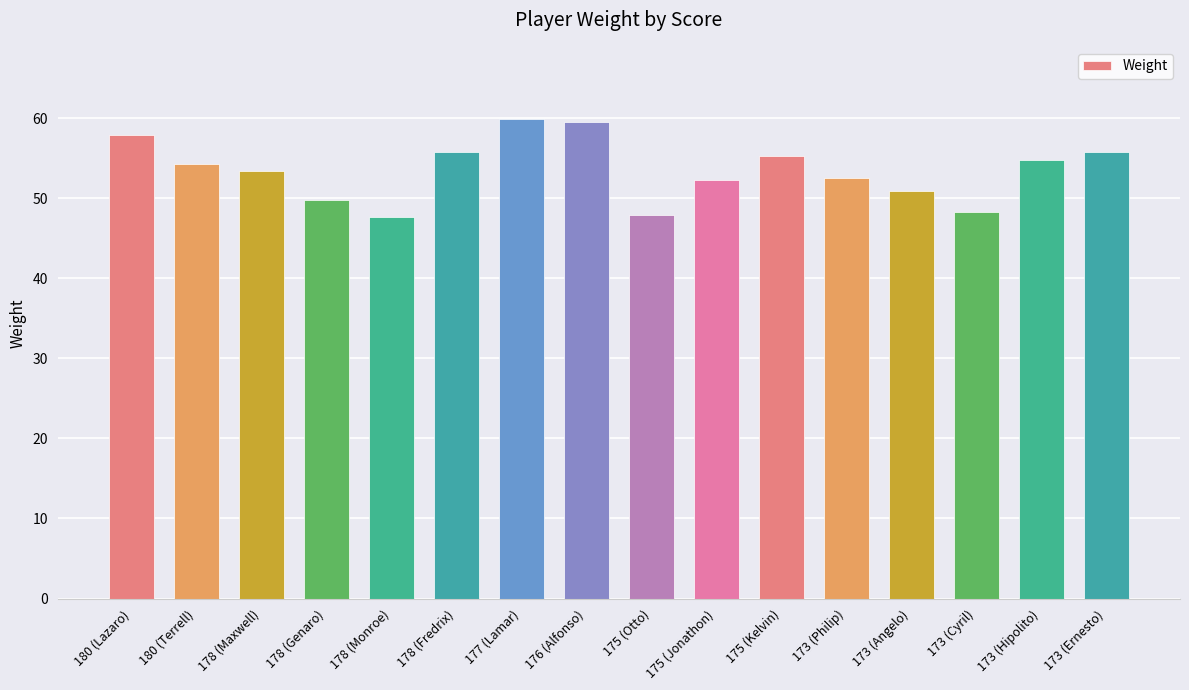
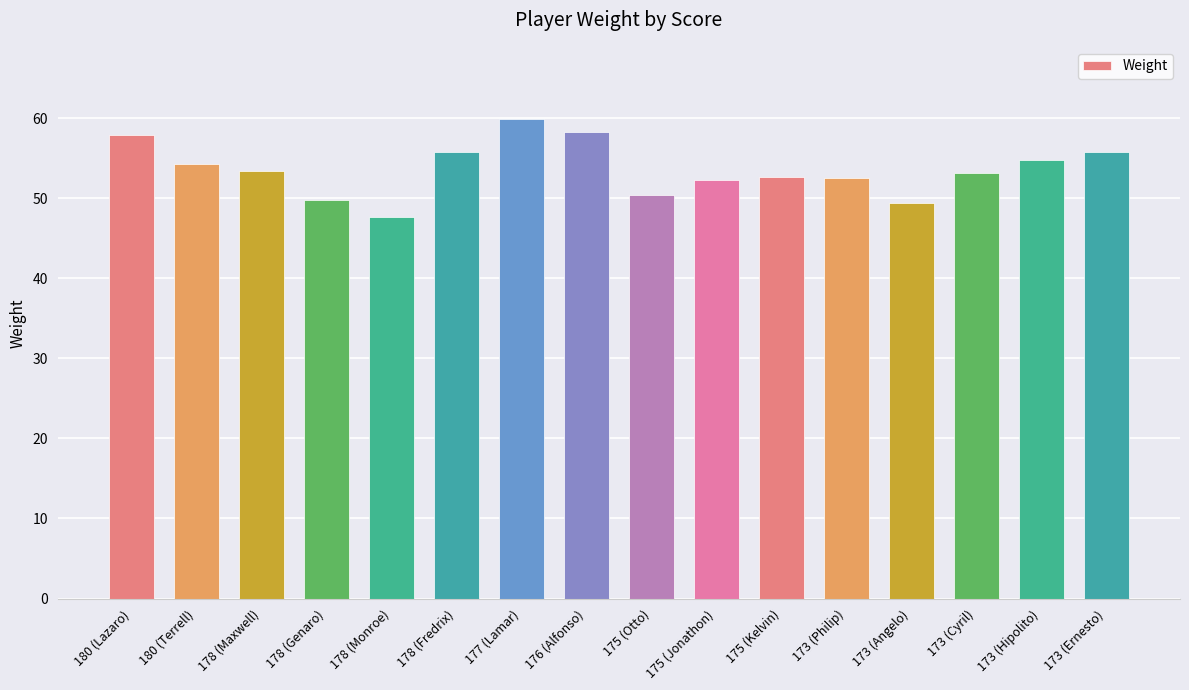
  {
    "180 (Lazaro)": 58,
    "180 (Terrell)": 54,
    "178 (Maxwell)": 53,
    "178 (Genaro)": 50,
    "178 (Monroe)": 48,
    "178 (Fredrix)": 56,
    "177 (Lamar)": 60,
-   "176 (Alfonso)": 60,
-   "175 (Otto)": 48,
+   "176 (Alfonso)": 58,
+   "175 (Otto)": 50,
    "175 (Jonathon)": 52,
-   "175 (Kelvin)": 55,
+   "175 (Kelvin)": 53,
    "173 (Philip)": 53,
-   "173 (Angelo)": 51,
-   "173 (Cyril)": 48,
+   "173 (Angelo)": 49,
+   "173 (Cyril)": 53,
    "173 (Hipolito)": 55,
    "173 (Ernesto)": 56
  }
